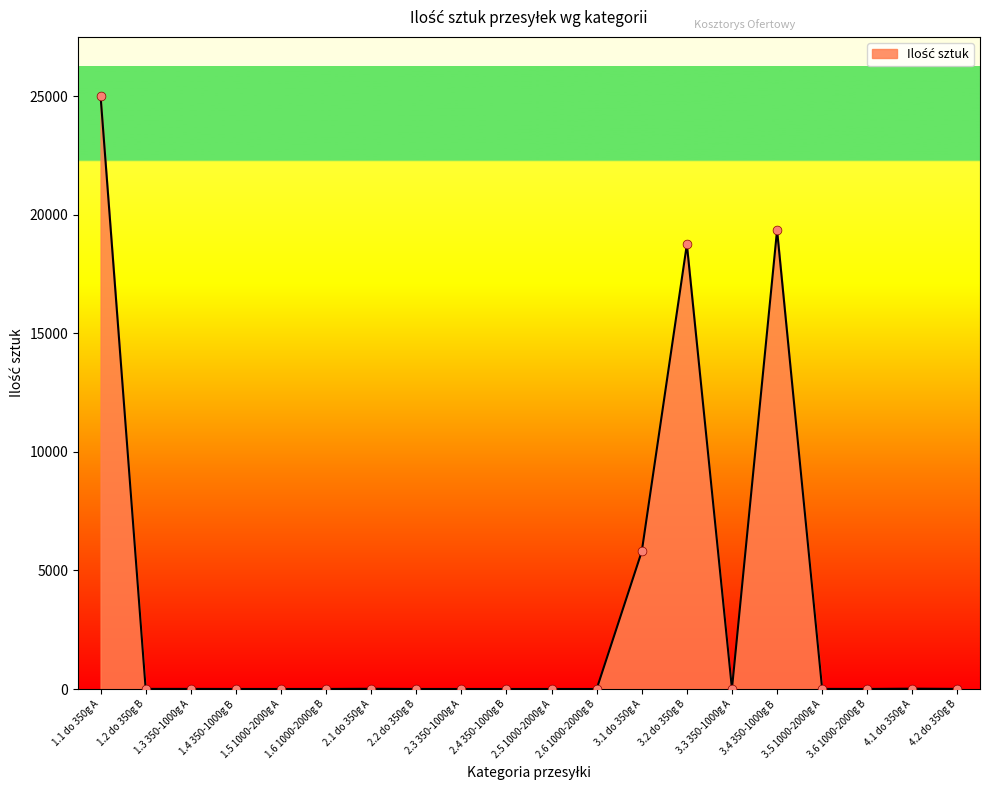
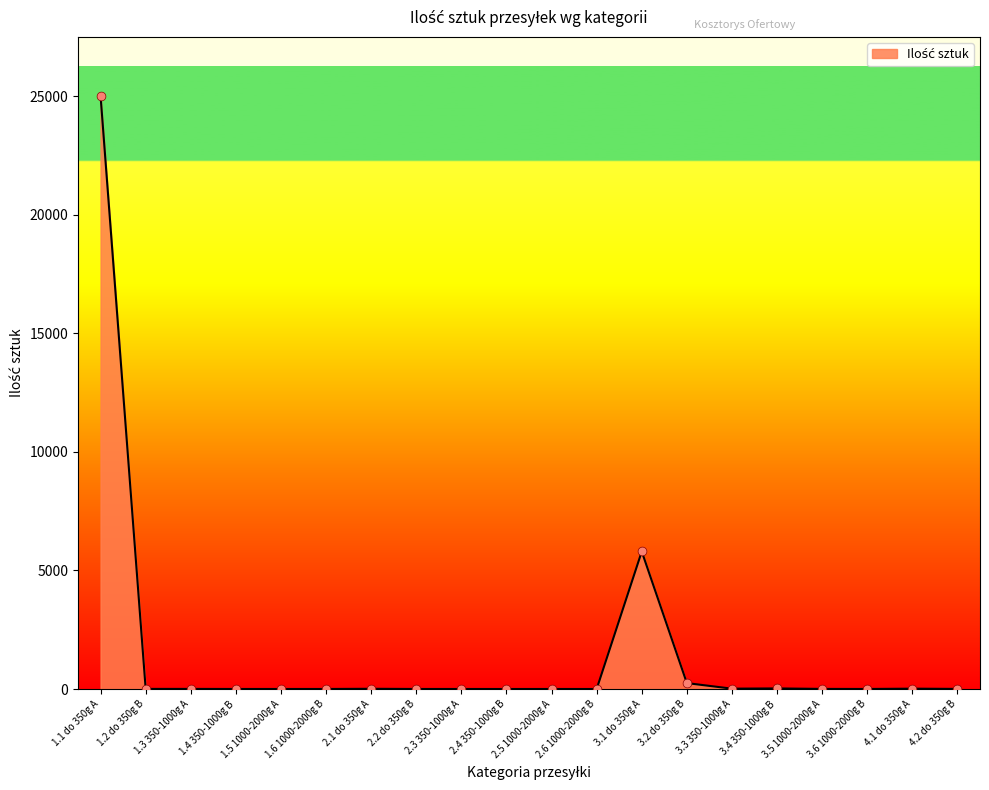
  {
    "1.1 do 350g A": 25000,
    "1.2 do 350g B": 0,
    "1.3 350-1000g A": 0,
    "1.4 350-1000g B": 0,
    "1.5 1000-2000g A": 0,
    "1.6 1000-2000g B": 0,
    "2.1 do 350g A": 0,
    "2.2 do 350g B": 0,
    "2.3 350-1000g A": 0,
    "2.4 350-1000g B": 0,
    "2.5 1000-2000g A": 0,
    "2.6 1000-2000g B": 0,
    "3.1 do 350g A": 5800,
-   "3.2 do 350g B": 18800,
+   "3.2 do 350g B": 300,
    "3.3 350-1000g A": 0,
-   "3.4 350-1000g B": 19300,
+   "3.4 350-1000g B": 0,
    "3.5 1000-2000g A": 0,
    "3.6 1000-2000g B": 0,
    "4.1 do 350g A": 0,
    "4.2 do 350g B": 0
  }
